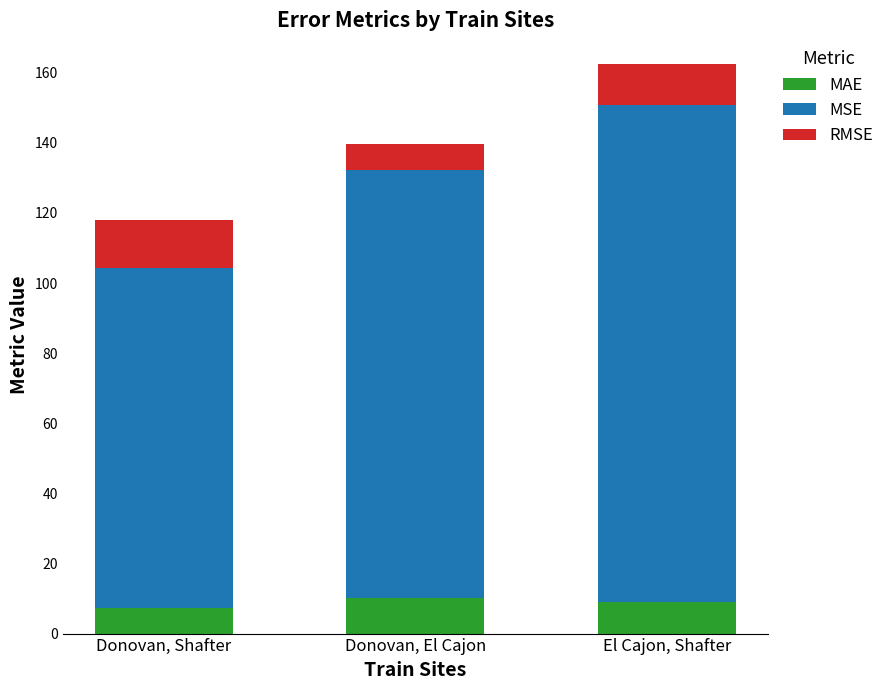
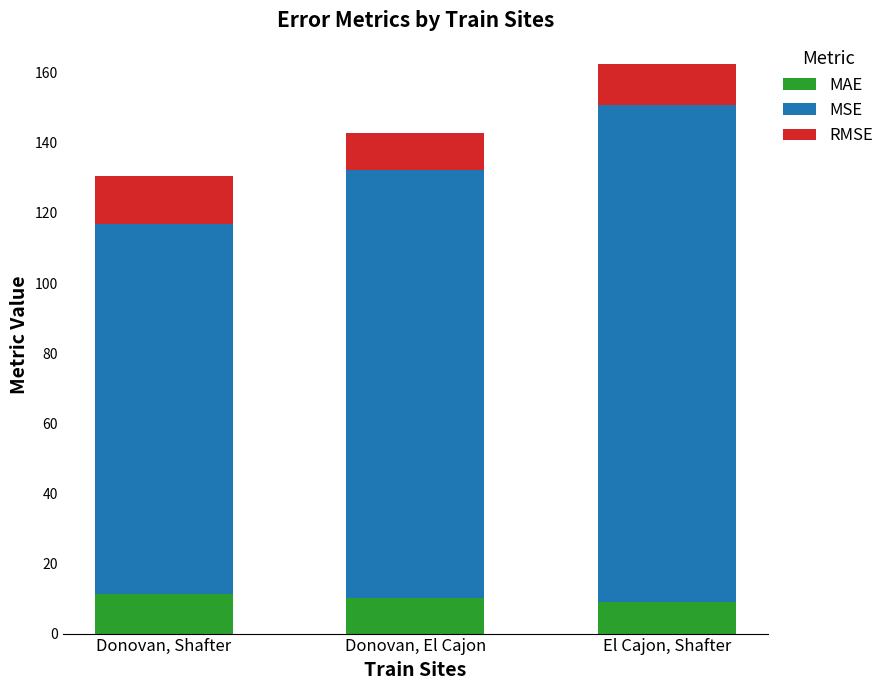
  {
    "MAE": {
-     "Donovan, Shafter": 7,
+     "Donovan, Shafter": 11,
      "Donovan, El Cajon": 10,
      "El Cajon, Shafter": 9
    },
    "MSE": {
-     "Donovan, Shafter": 97,
+     "Donovan, Shafter": 106,
      "Donovan, El Cajon": 122,
      "El Cajon, Shafter": 142
    },
    "RMSE": {
      "Donovan, Shafter": 14,
-     "Donovan, El Cajon": 7,
+     "Donovan, El Cajon": 10,
      "El Cajon, Shafter": 12
    }
  }
